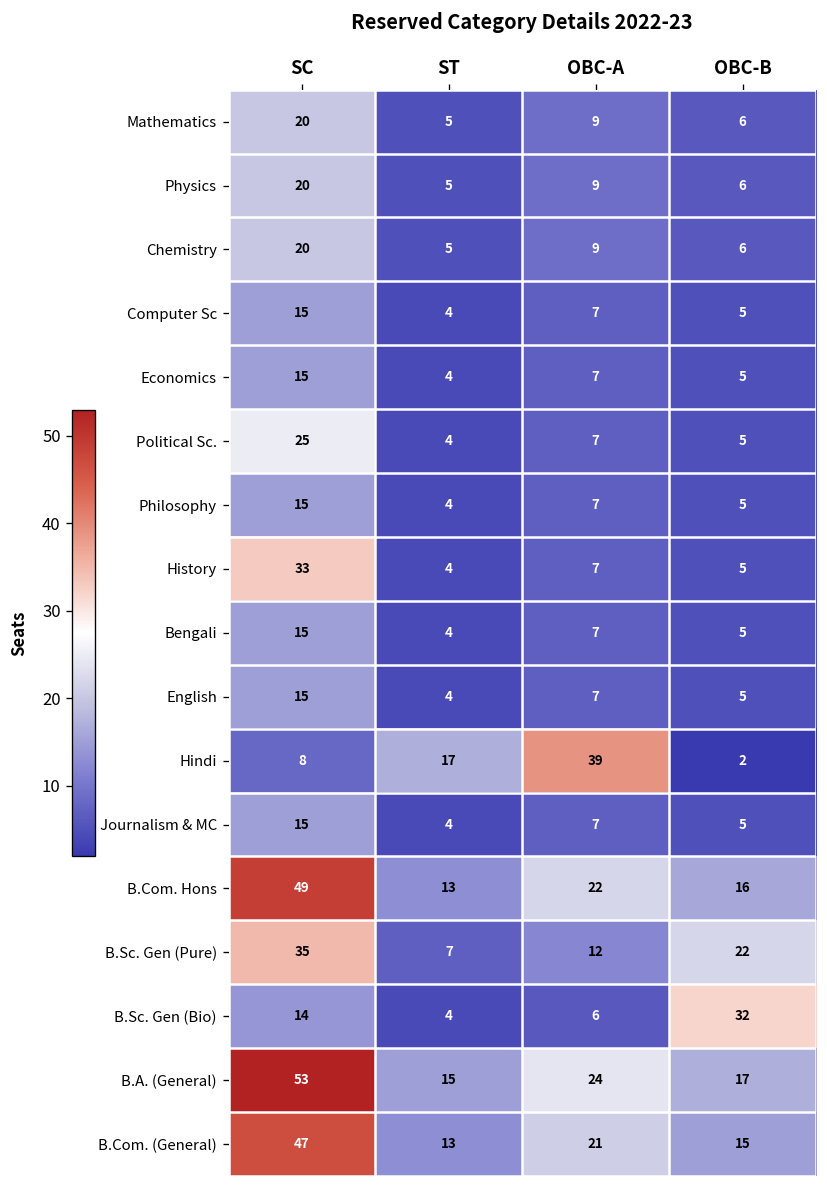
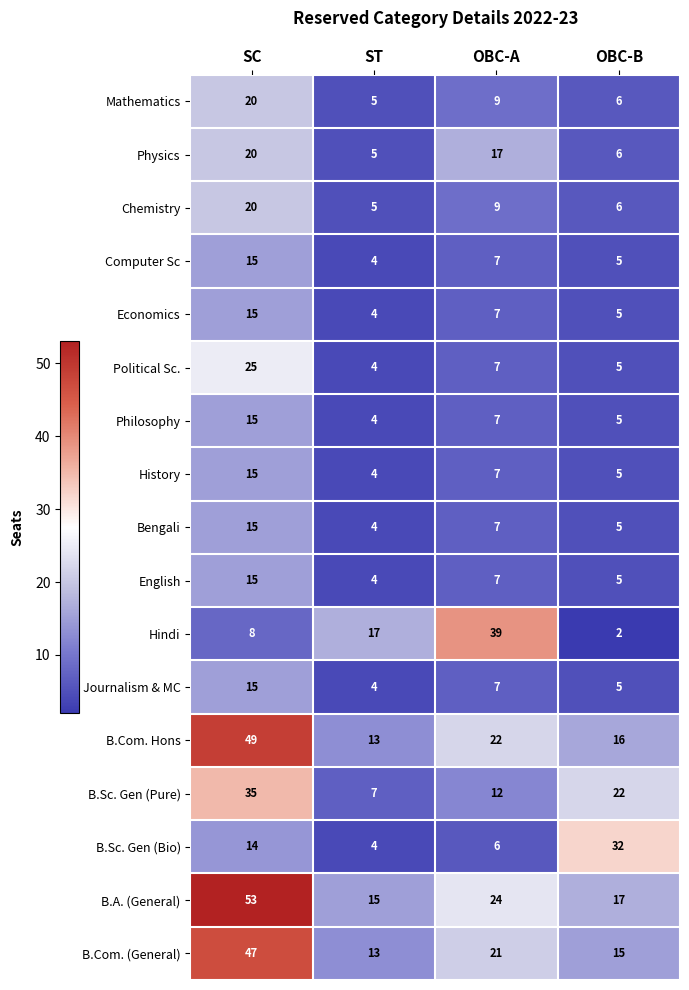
  {
    "Mathematics": {
      "SC": 20,
      "ST": 5,
      "OBC-A": 9,
      "OBC-B": 6
    },
    "Physics": {
      "SC": 20,
      "ST": 5,
-     "OBC-A": 9,
+     "OBC-A": 17,
      "OBC-B": 6
    },
    "Chemistry": {
      "SC": 20,
      "ST": 5,
      "OBC-A": 9,
      "OBC-B": 6
    },
    "Computer Sc": {
      "SC": 15,
      "ST": 4,
      "OBC-A": 7,
      "OBC-B": 5
    },
    "Economics": {
      "SC": 15,
      "ST": 4,
      "OBC-A": 7,
      "OBC-B": 5
    },
    "Political Sc.": {
      "SC": 25,
      "ST": 4,
      "OBC-A": 7,
      "OBC-B": 5
    },
    "Philosophy": {
      "SC": 15,
      "ST": 4,
      "OBC-A": 7,
      "OBC-B": 5
    },
    "History": {
-     "SC": 33,
+     "SC": 15,
      "ST": 4,
      "OBC-A": 7,
      "OBC-B": 5
    },
    "Bengali": {
      "SC": 15,
      "ST": 4,
      "OBC-A": 7,
      "OBC-B": 5
    },
    "English": {
      "SC": 15,
      "ST": 4,
      "OBC-A": 7,
      "OBC-B": 5
    },
    "Hindi": {
      "SC": 8,
      "ST": 17,
      "OBC-A": 39,
      "OBC-B": 2
    },
    "Journalism & MC": {
      "SC": 15,
      "ST": 4,
      "OBC-A": 7,
      "OBC-B": 5
    },
    "B.Com. Hons": {
      "SC": 49,
      "ST": 13,
      "OBC-A": 22,
      "OBC-B": 16
    },
    "B.Sc. Gen (Pure)": {
      "SC": 35,
      "ST": 7,
      "OBC-A": 12,
      "OBC-B": 22
    },
    "B.Sc. Gen (Bio)": {
      "SC": 14,
      "ST": 4,
      "OBC-A": 6,
      "OBC-B": 32
    },
    "B.A. (General)": {
      "SC": 53,
      "ST": 15,
      "OBC-A": 24,
      "OBC-B": 17
    },
    "B.Com. (General)": {
      "SC": 47,
      "ST": 13,
      "OBC-A": 21,
      "OBC-B": 15
    }
  }
